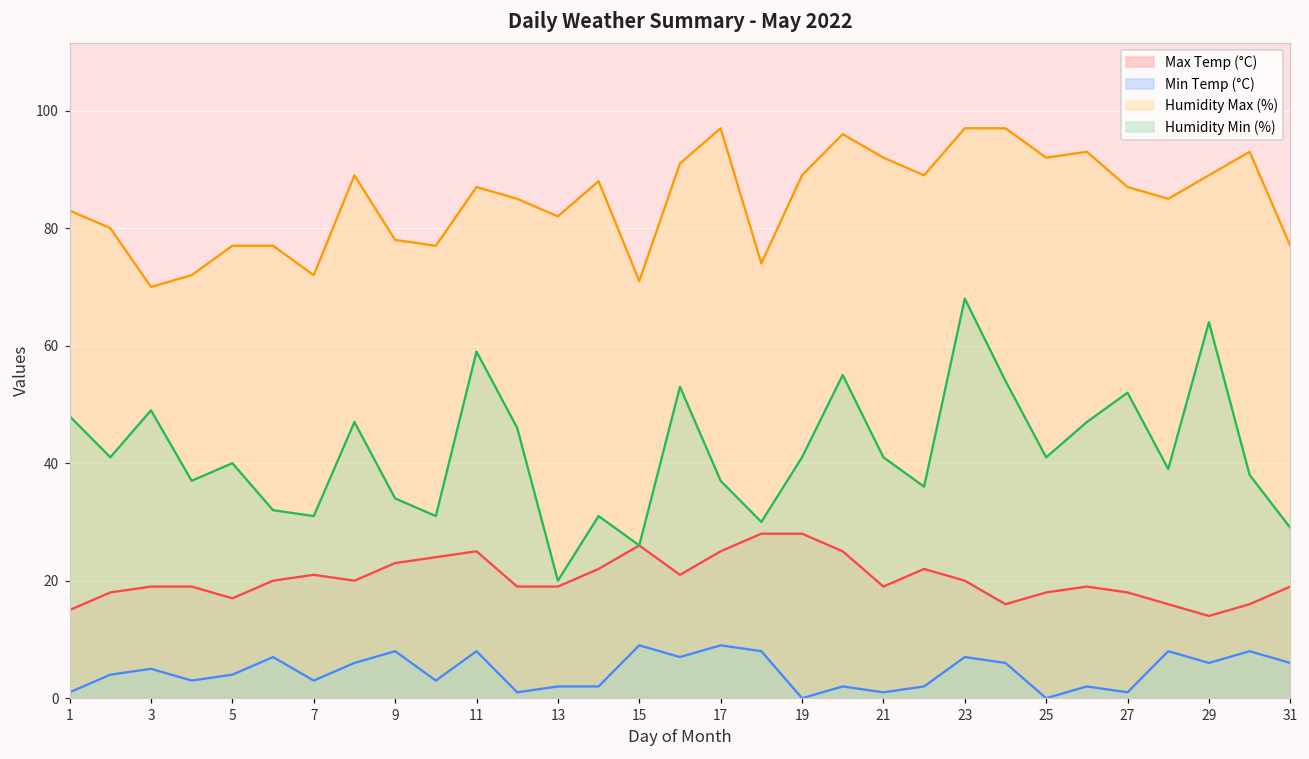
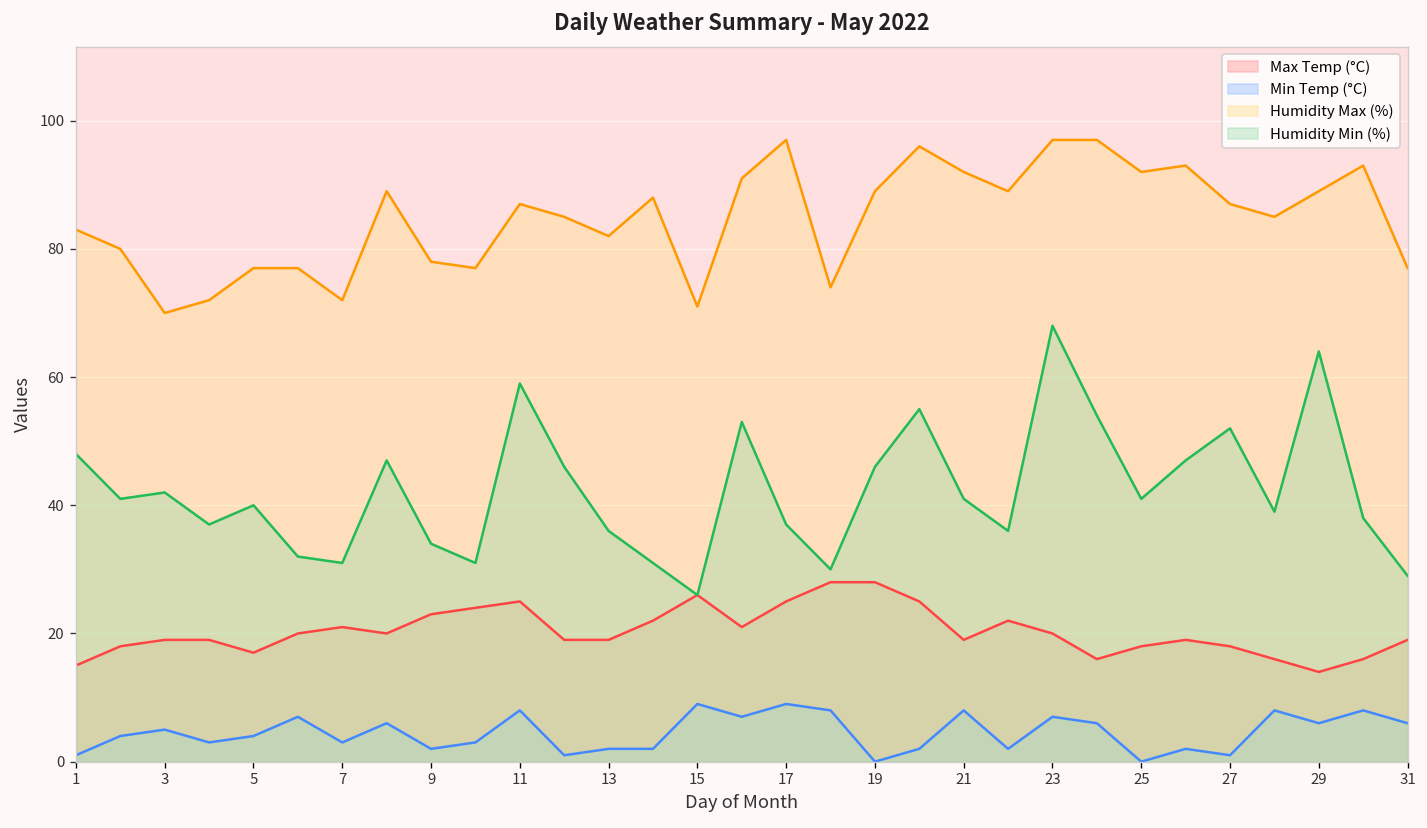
  {
    "Min Temp (°C)": {
      "1": 1,
      "3": 5,
      "5": 4,
      "7": 3,
-     "9": 8,
+     "9": 2,
      "11": 8,
      "13": 2,
      "15": 9,
      "17": 9,
      "19": 0,
-     "21": 1,
+     "21": 8,
      "23": 7,
      "25": 0,
      "27": 1,
      "29": 6,
      "31": 6
    },
    "Humidity Min (%)": {
      "1": 48,
-     "3": 49,
+     "3": 42,
      "5": 40,
      "7": 31,
      "9": 34,
      "11": 59,
-     "13": 20,
+     "13": 36,
      "17": 37,
-     "19": 41,
+     "19": 46,
      "21": 41,
      "23": 68,
      "25": 41,
      "27": 52,
      "29": 64,
      "31": 29
    }
  }
